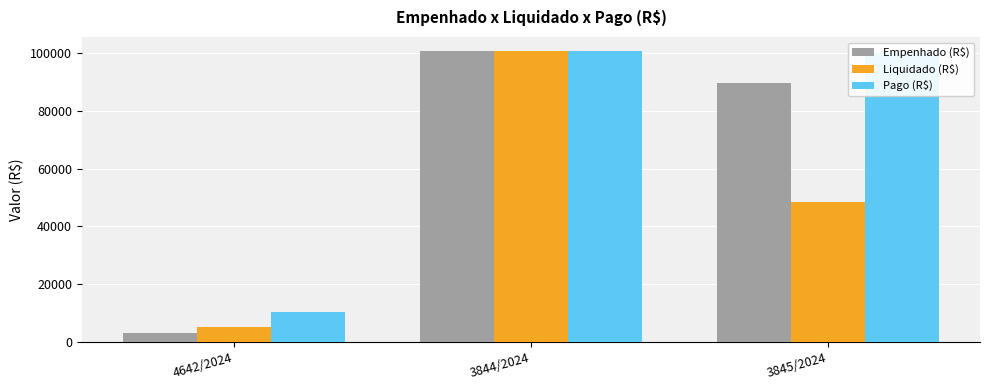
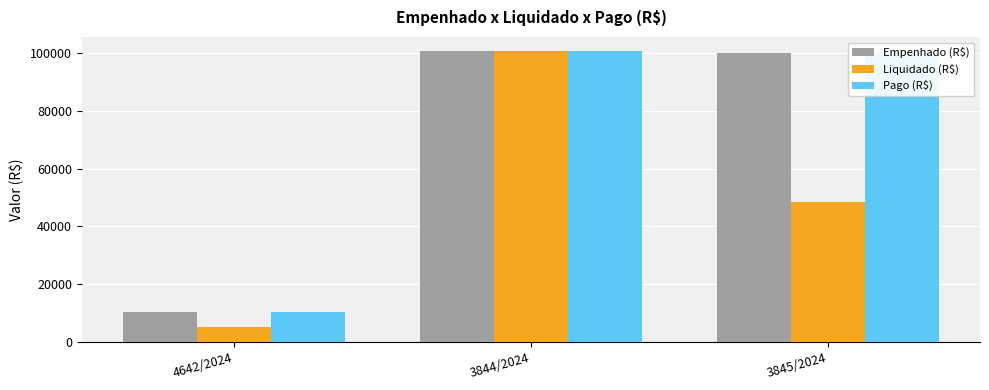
  {
    "Empenhado (R$)": {
-     "4642/2024": 3000,
+     "4642/2024": 10000,
      "3844/2024": 101000,
-     "3845/2024": 89000
+     "3845/2024": 100000
    },
    "Liquidado (R$)": {
      "4642/2024": 5000,
      "3844/2024": 101000,
      "3845/2024": 48000
    },
    "Pago (R$)": {
      "4642/2024": 10000,
      "3844/2024": 101000
    }
  }
